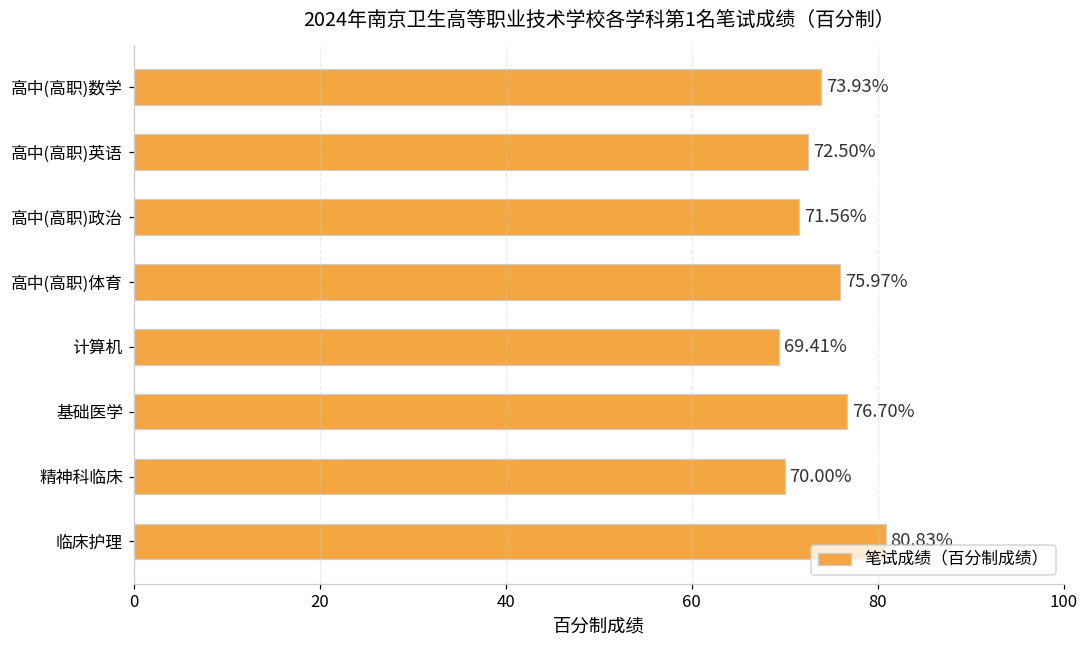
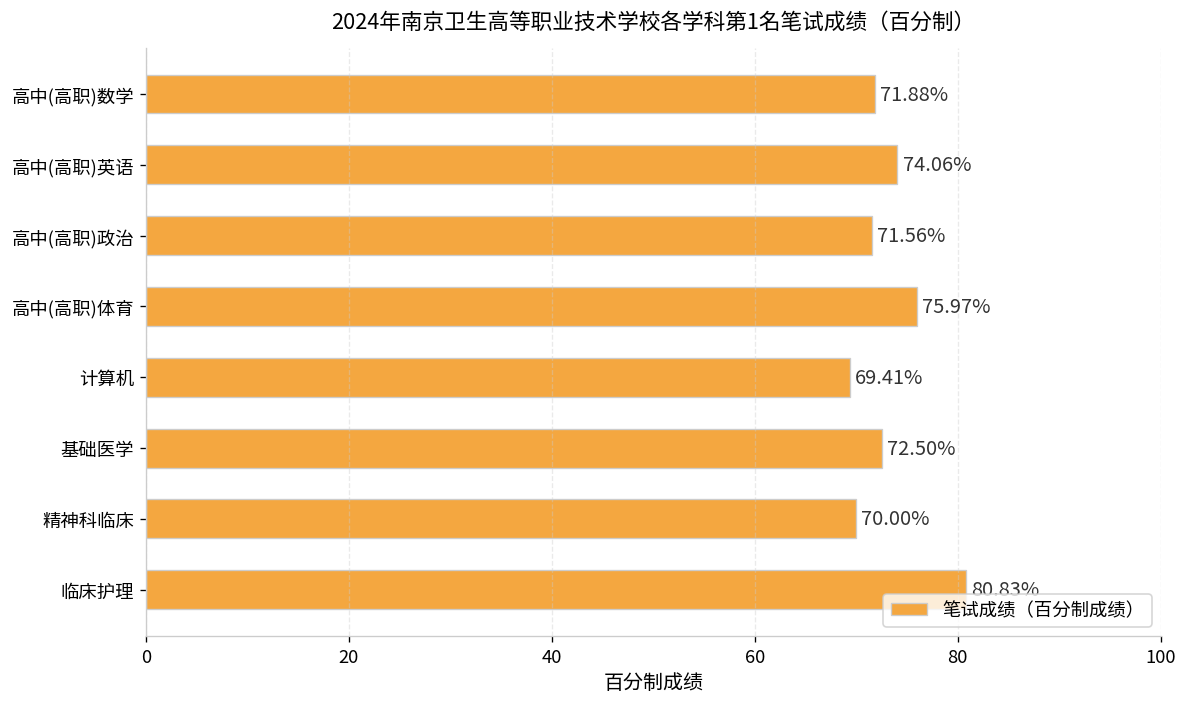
  {
-   "高中(高职)数学": "73.93%",
-   "高中(高职)英语": "72.50%",
+   "高中(高职)数学": "71.88%",
+   "高中(高职)英语": "74.06%",
    "高中(高职)政治": "71.56%",
    "高中(高职)体育": "75.97%",
    "计算机": "69.41%",
-   "基础医学": "76.70%",
+   "基础医学": "72.50%",
    "精神科临床": "70.00%"
  }
